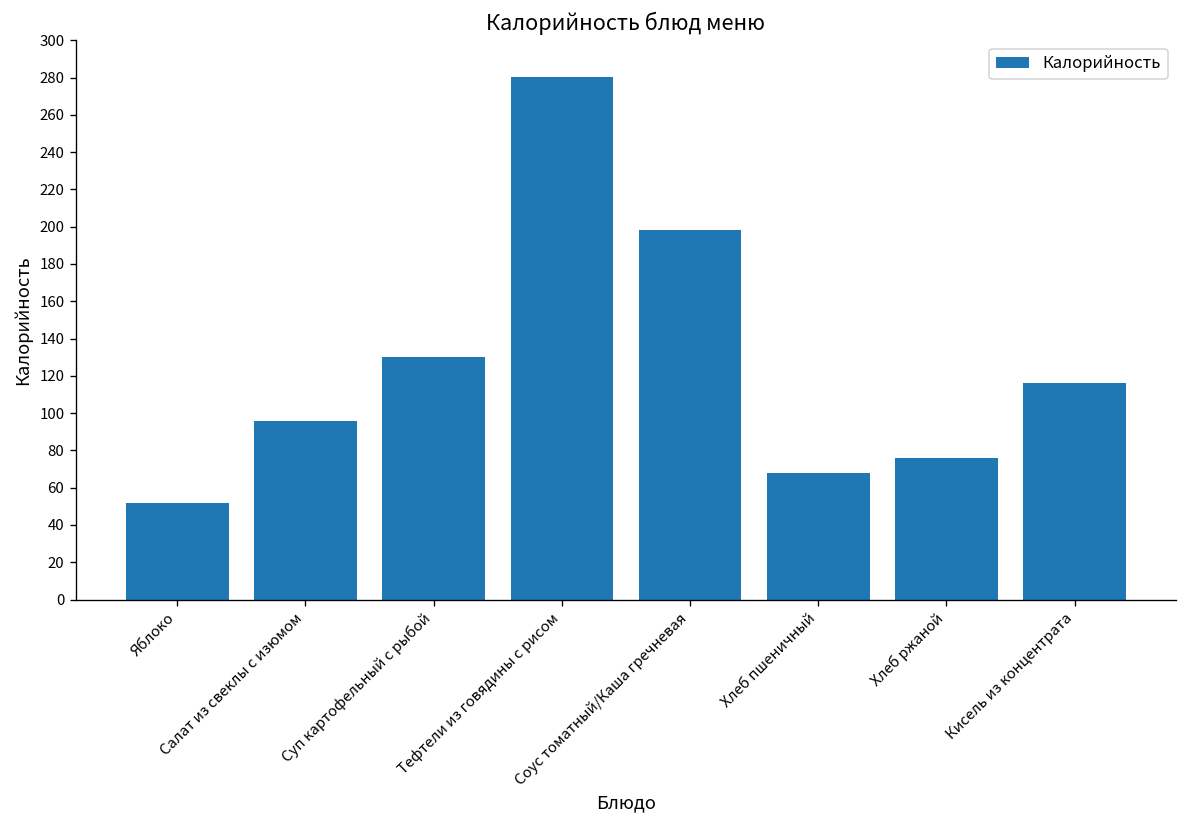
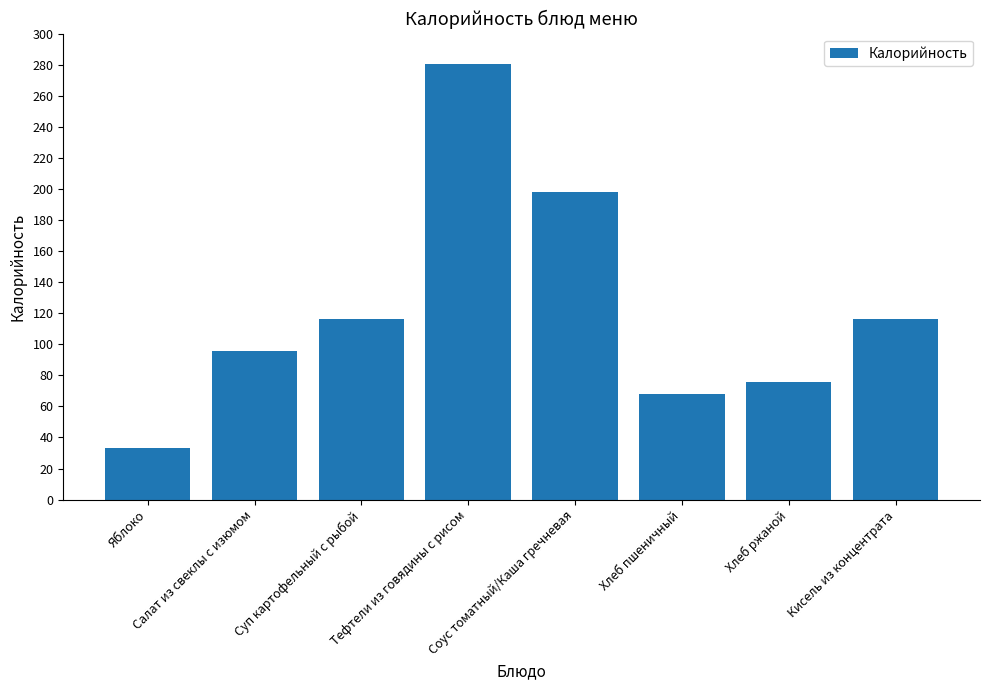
  {
-   "Яблоко": 52,
+   "Яблоко": 33,
    "Салат из свеклы с изюмом": 96,
-   "Суп картофельный с рыбой": 130,
+   "Суп картофельный с рыбой": 116,
    "Тефтели из говядины с рисом": 280,
    "Соус томатный/Каша гречневая": 198,
    "Хлеб пшеничный": 68,
    "Хлеб ржаной": 76,
    "Кисель из концентрата": 116
  }
